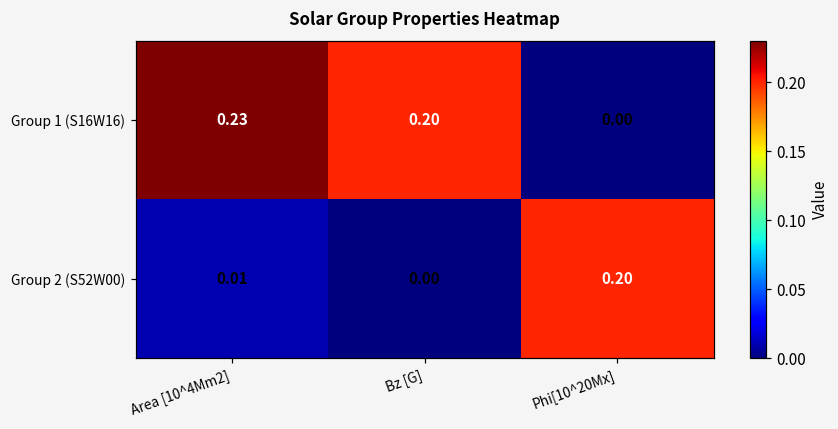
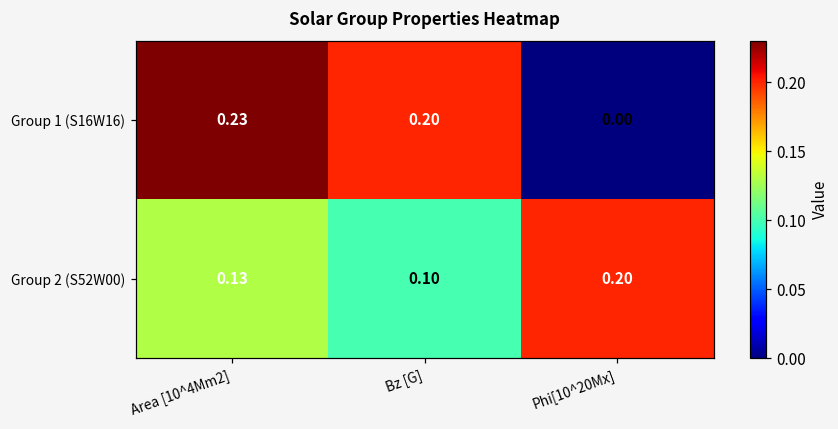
  {
    "Group 1 (S16W16)": {
      "Area [10^4Mm2]": 0.23,
      "Bz [G]": 0.20,
      "Phi[10^20Mx]": 0.00
    },
    "Group 2 (S52W00)": {
-     "Area [10^4Mm2]": 0.01,
-     "Bz [G]": 0.00,
+     "Area [10^4Mm2]": 0.13,
+     "Bz [G]": 0.10,
      "Phi[10^20Mx]": 0.20
    }
  }
